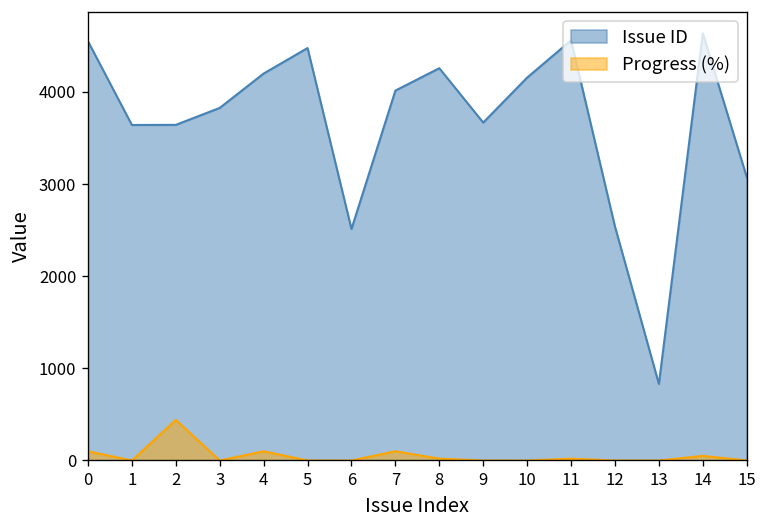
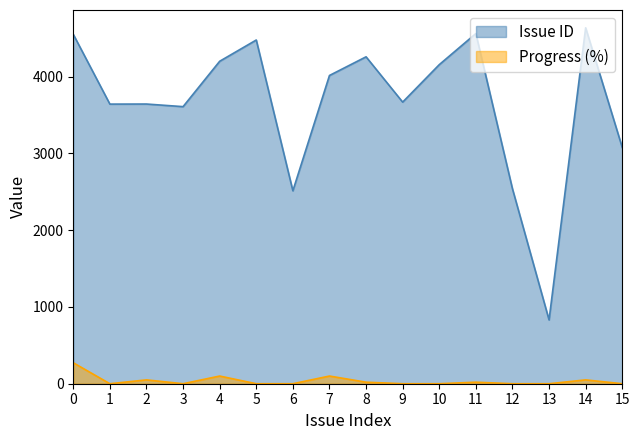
  {
    "Issue ID": {
      "0": 4600,
      "1": 3600,
      "2": 3600,
-     "3": 3800,
+     "3": 3600,
      "4": 4200,
      "5": 4500,
      "6": 2500,
      "7": 4000,
      "8": 4300,
      "9": 3700,
      "10": 4200,
      "12": 2500,
      "13": 800,
      "15": 3100
    },
    "Progress (%)": {
-     "0": 100,
+     "0": 300,
      "1": 0,
-     "2": 400,
+     "2": 100,
      "3": 0,
      "4": 100,
      "5": 0,
      "6": 0,
      "7": 100,
      "8": 0,
      "9": 0,
      "10": 0,
      "11": 0,
      "12": 0,
      "13": 0,
      "14": 100,
      "15": 0
    }
  }
